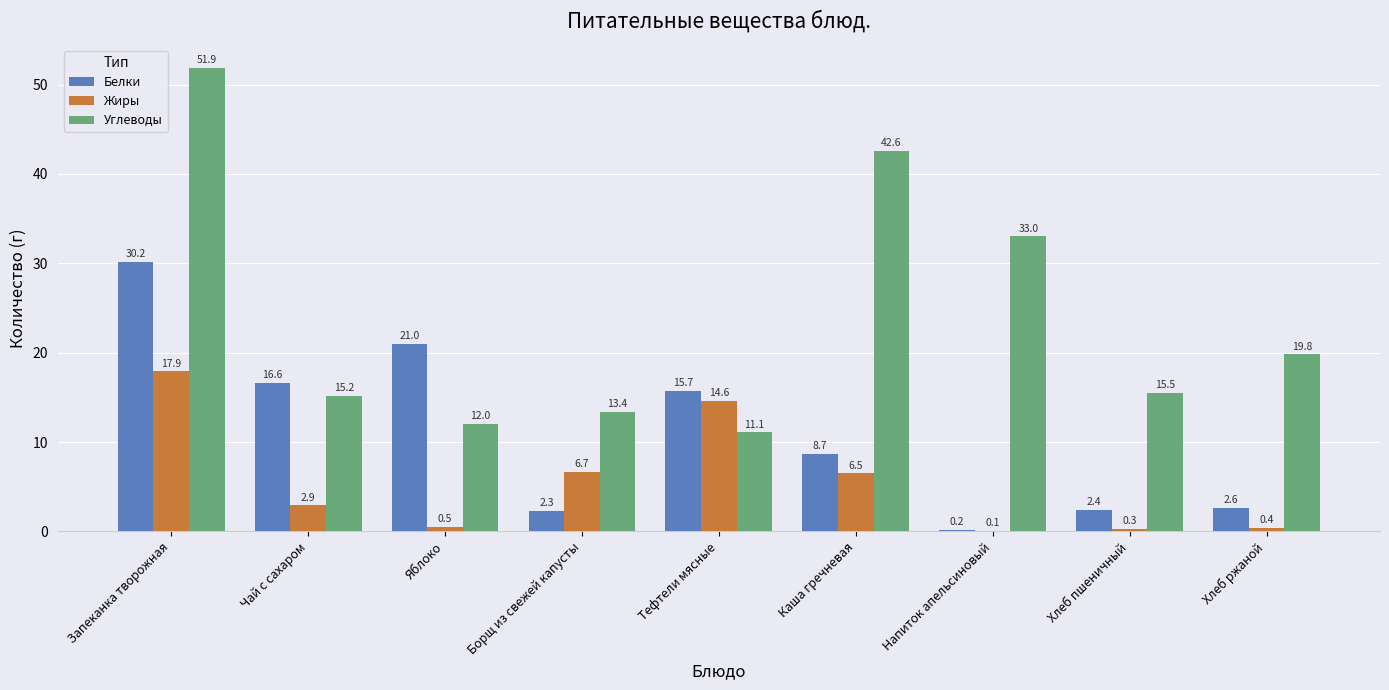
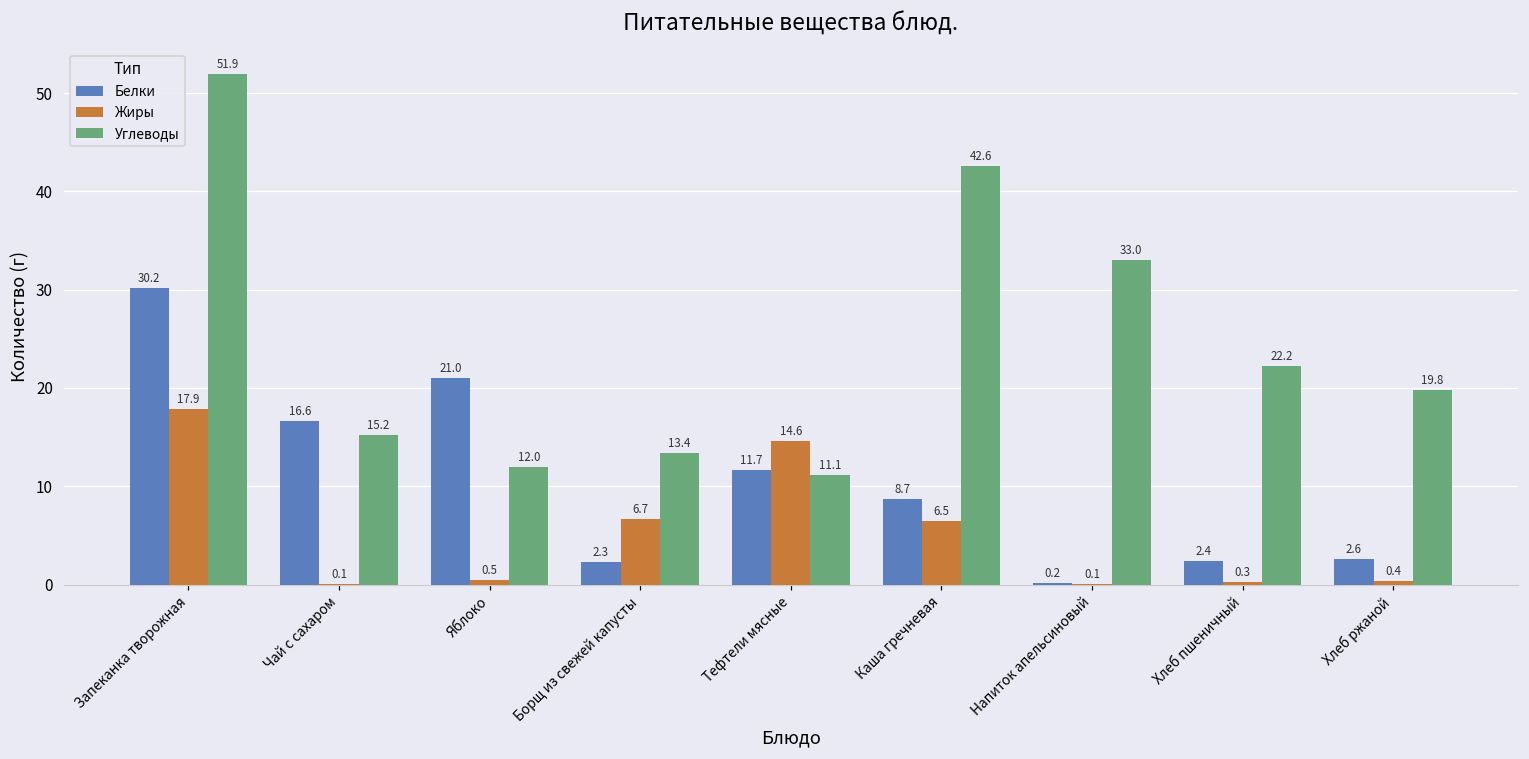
  {
    "Белки": {
      "Запеканка творожная": 30.2,
      "Чай с сахаром": 16.6,
      "Яблоко": 21.0,
      "Борщ из свежей капусты": 2.3,
-     "Тефтели мясные": 15.7,
+     "Тефтели мясные": 11.7,
      "Каша гречневая": 8.7,
      "Напиток апельсиновый": 0.2,
      "Хлеб пшеничный": 2.4,
      "Хлеб ржаной": 2.6
    },
    "Жиры": {
      "Запеканка творожная": 17.9,
-     "Чай с сахаром": 2.9,
+     "Чай с сахаром": 0.1,
      "Яблоко": 0.5,
      "Борщ из свежей капусты": 6.7,
      "Тефтели мясные": 14.6,
      "Каша гречневая": 6.5,
      "Напиток апельсиновый": 0.1,
      "Хлеб пшеничный": 0.3,
      "Хлеб ржаной": 0.4
    },
    "Углеводы": {
      "Запеканка творожная": 51.9,
      "Чай с сахаром": 15.2,
      "Яблоко": 12.0,
      "Борщ из свежей капусты": 13.4,
      "Тефтели мясные": 11.1,
      "Каша гречневая": 42.6,
      "Напиток апельсиновый": 33.0,
-     "Хлеб пшеничный": 15.5,
+     "Хлеб пшеничный": 22.2,
      "Хлеб ржаной": 19.8
    }
  }
